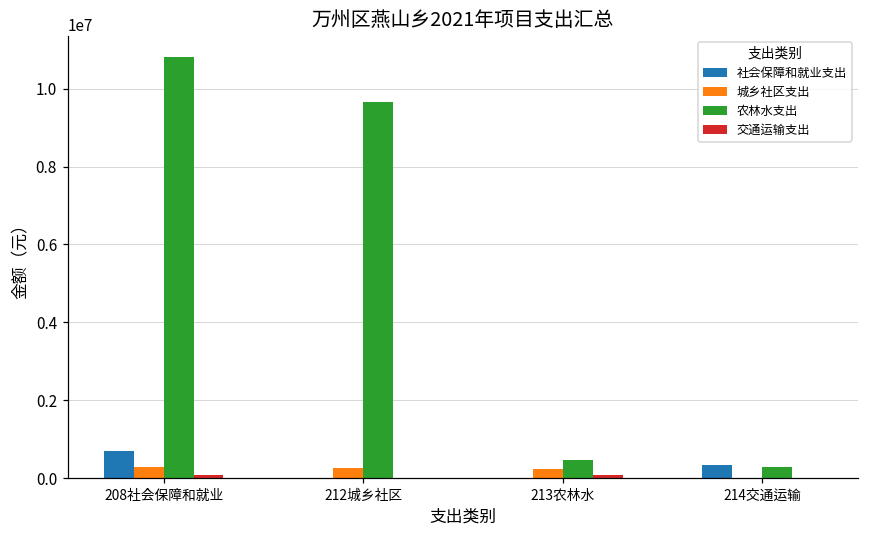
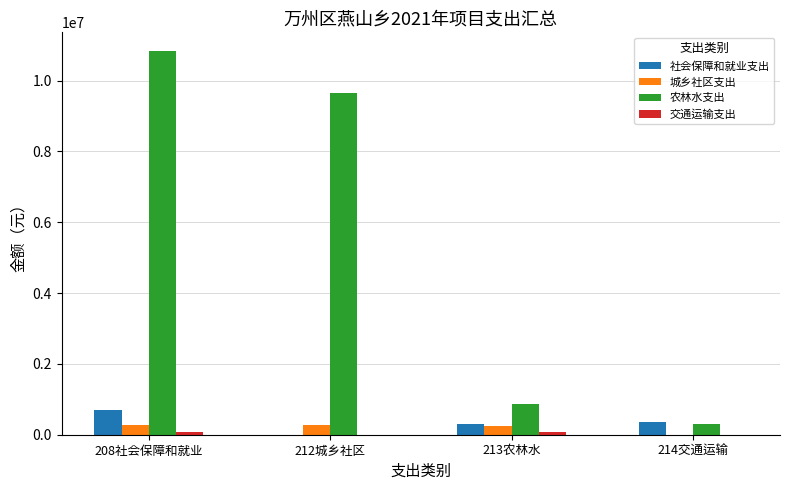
  {
    "社会保障和就业支出": {
      "208社会保障和就业": 700000,
      "212城乡社区": 0,
-     "213农林水": 0,
+     "213农林水": 300000,
      "214交通运输": 300000
    },
    "城乡社区支出": {
      "208社会保障和就业": 300000,
      "212城乡社区": 300000,
      "213农林水": 200000,
      "214交通运输": 0
    },
    "农林水支出": {
      "208社会保障和就业": 10800000,
      "212城乡社区": 9700000,
-     "213农林水": 500000,
+     "213农林水": 900000,
      "214交通运输": 300000
    },
    "交通运输支出": {
      "208社会保障和就业": 100000,
      "212城乡社区": 0,
      "213农林水": 100000,
      "214交通运输": 0
    }
  }
